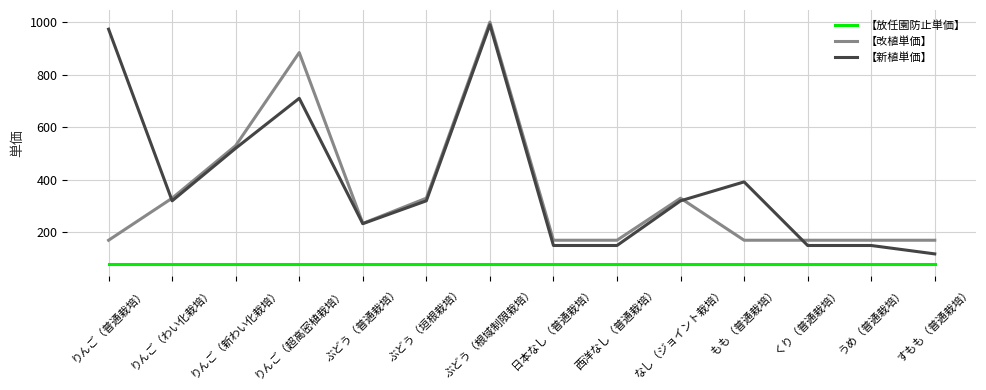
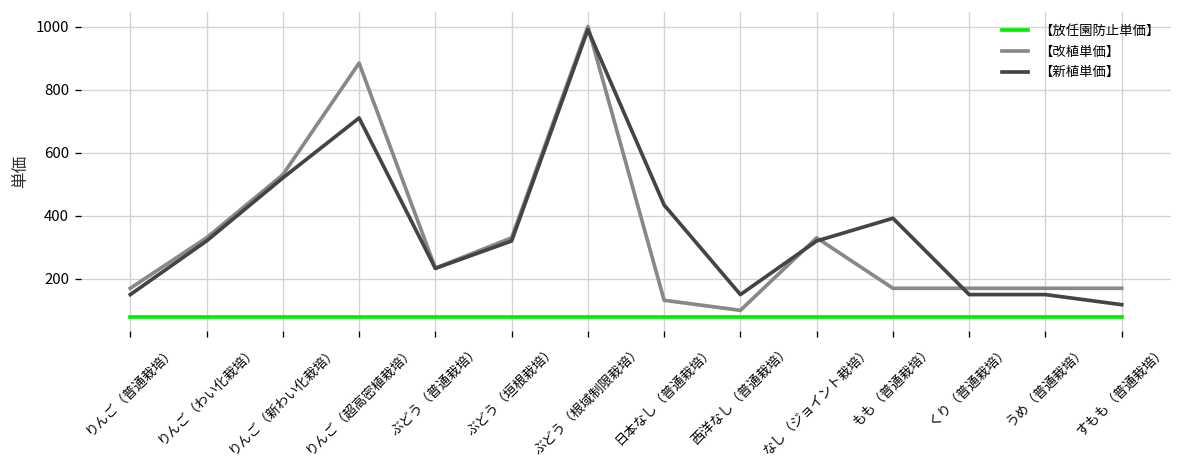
  {
    "【放任園防止単価】": {
      "りんご（普通栽培）": 80,
      "りんご（わい化栽培）": 80,
      "りんご（新わい化栽培）": 80,
      "りんご（超高密植栽培）": 80,
      "ぶどう（普通栽培）": 80,
      "ぶどう（垣根栽培）": 80,
      "ぶどう（根域制限栽培）": 80,
      "日本なし（普通栽培）": 80,
      "西洋なし（普通栽培）": 80,
      "なし（ジョイント栽培）": 80,
      "もも（普通栽培）": 80,
      "くり（普通栽培）": 80,
      "うめ（普通栽培）": 80,
      "すもも（普通栽培）": 80
    },
    "【改植単価】": {
      "りんご（普通栽培）": 170,
      "りんご（わい化栽培）": 330,
      "りんご（新わい化栽培）": 530,
      "りんご（超高密植栽培）": 880,
      "ぶどう（垣根栽培）": 330,
      "ぶどう（根域制限栽培）": 1000,
-     "日本なし（普通栽培）": 170,
-     "西洋なし（普通栽培）": 170,
+     "日本なし（普通栽培）": 130,
+     "西洋なし（普通栽培）": 100,
      "なし（ジョイント栽培）": 330,
      "もも（普通栽培）": 170,
      "くり（普通栽培）": 170,
      "うめ（普通栽培）": 170,
      "すもも（普通栽培）": 170
    },
    "【新植単価】": {
-     "りんご（普通栽培）": 970,
+     "りんご（普通栽培）": 150,
      "りんご（わい化栽培）": 320,
      "りんご（新わい化栽培）": 520,
      "りんご（超高密植栽培）": 710,
      "ぶどう（垣根栽培）": 320,
      "ぶどう（根域制限栽培）": 990,
-     "日本なし（普通栽培）": 150,
+     "日本なし（普通栽培）": 430,
      "西洋なし（普通栽培）": 150,
      "なし（ジョイント栽培）": 320,
      "もも（普通栽培）": 390,
      "くり（普通栽培）": 150,
      "うめ（普通栽培）": 150,
      "すもも（普通栽培）": 120
    }
  }
